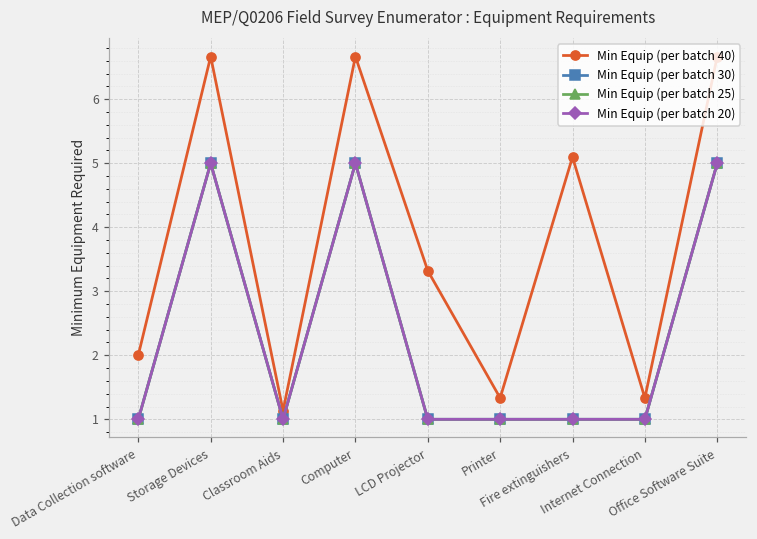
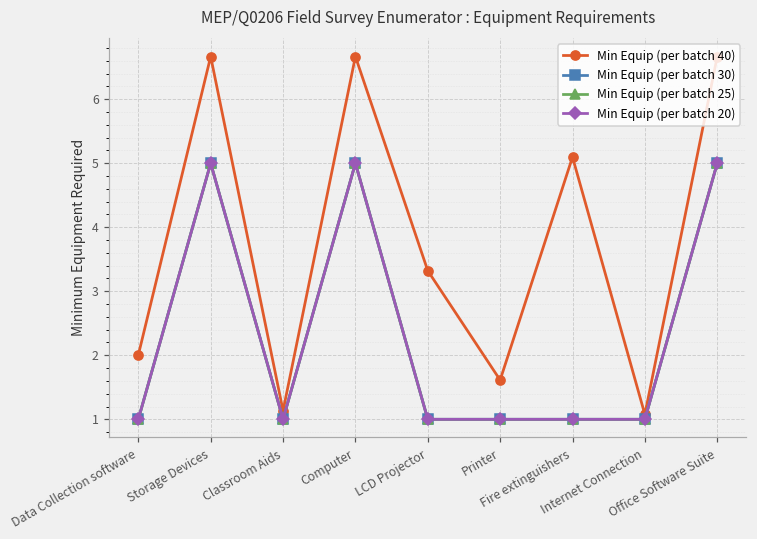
  {
    "Min Equip (per batch 40)": {
      "Data Collection software": 2.0,
      "Storage Devices": 6.7,
      "Classroom Aids": 1.1,
      "Computer": 6.7,
      "LCD Projector": 3.3,
-     "Printer": 1.3,
+     "Printer": 1.6,
      "Fire extinguishers": 5.1,
-     "Internet Connection": 1.3
+     "Internet Connection": 1.1
    },
    "Min Equip (per batch 20)": {
      "Data Collection software": 1.0,
      "Storage Devices": 5.0,
      "Classroom Aids": 1.0,
      "Computer": 5.0,
      "LCD Projector": 1.0,
      "Printer": 1.0,
      "Fire extinguishers": 1.0,
      "Internet Connection": 1.0,
      "Office Software Suite": 5.0
    }
  }
